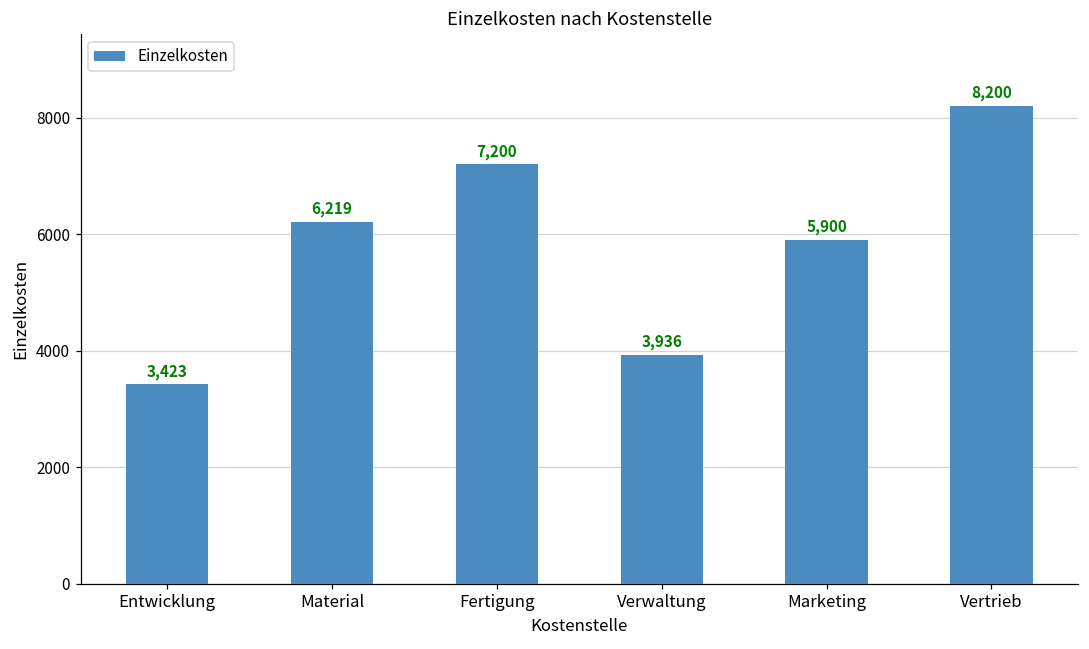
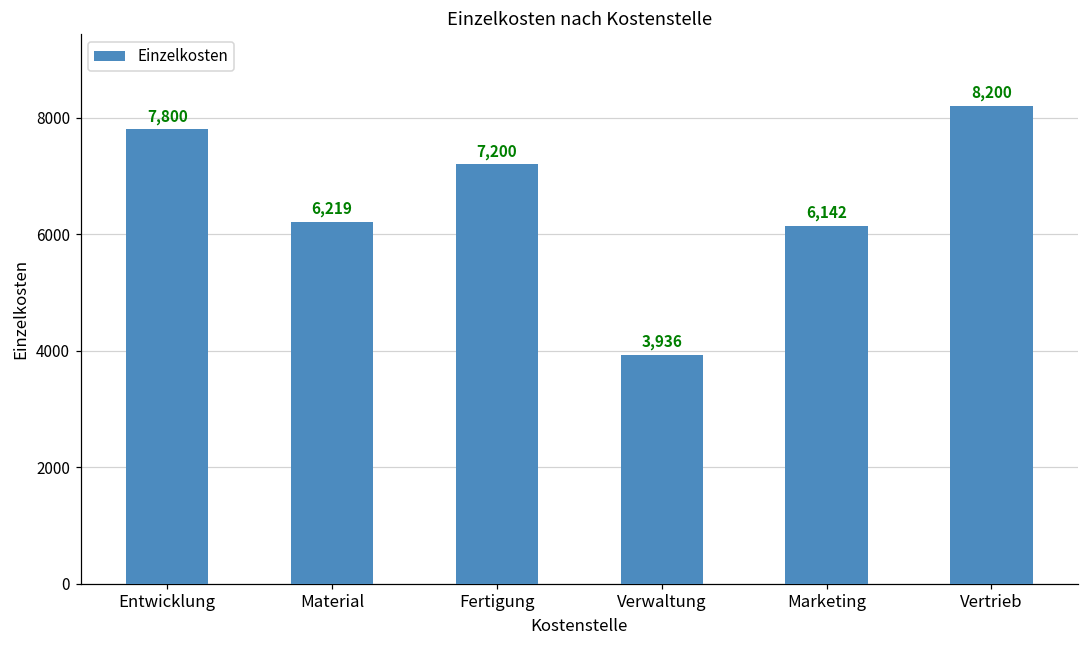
  {
-   "Entwicklung": "3,423",
+   "Entwicklung": "7,800",
    "Material": "6,219",
    "Fertigung": "7,200",
    "Verwaltung": "3,936",
-   "Marketing": "5,900",
+   "Marketing": "6,142",
    "Vertrieb": "8,200"
  }
